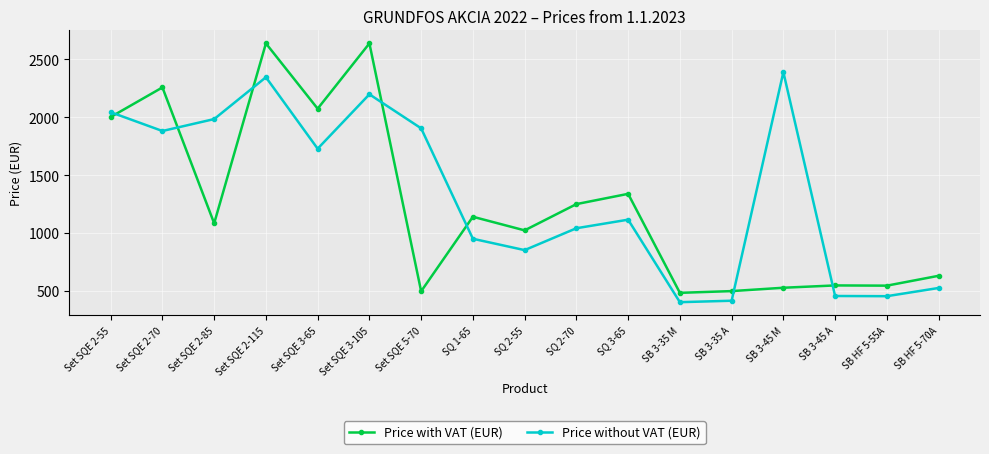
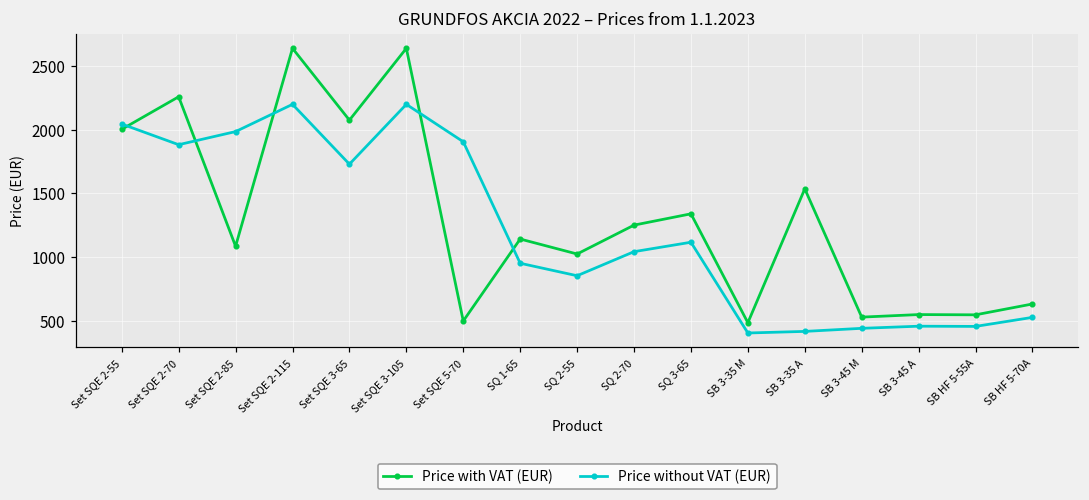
  {
    "Price with VAT (EUR)": {
      "Set SQE 2-55": 2000,
      "Set SQE 2-70": 2260,
      "Set SQE 2-85": 1080,
      "Set SQE 2-115": 2640,
      "Set SQE 3-65": 2070,
      "Set SQE 3-105": 2640,
      "Set SQE 5-70": 500,
      "SQ 1-65": 1140,
      "SQ 2-55": 1020,
      "SQ 2-70": 1250,
      "SQ 3-65": 1340,
      "SB 3-35 M": 480,
-     "SB 3-35 A": 500,
+     "SB 3-35 A": 1540,
      "SB 3-45 M": 530,
      "SB 3-45 A": 550,
      "SB HF 5-55A": 550,
      "SB HF 5-70A": 630
    },
    "Price without VAT (EUR)": {
      "Set SQE 2-55": 2040,
      "Set SQE 2-70": 1880,
      "Set SQE 2-85": 1990,
-     "Set SQE 2-115": 2350,
+     "Set SQE 2-115": 2200,
      "Set SQE 3-65": 1730,
      "Set SQE 3-105": 2200,
      "Set SQE 5-70": 1910,
      "SQ 1-65": 950,
      "SQ 2-55": 850,
      "SQ 2-70": 1040,
      "SQ 3-65": 1120,
      "SB 3-35 M": 400,
      "SB 3-35 A": 420,
-     "SB 3-45 M": 2390,
+     "SB 3-45 M": 440,
      "SB 3-45 A": 460,
      "SB HF 5-55A": 460,
      "SB HF 5-70A": 530
    }
  }
